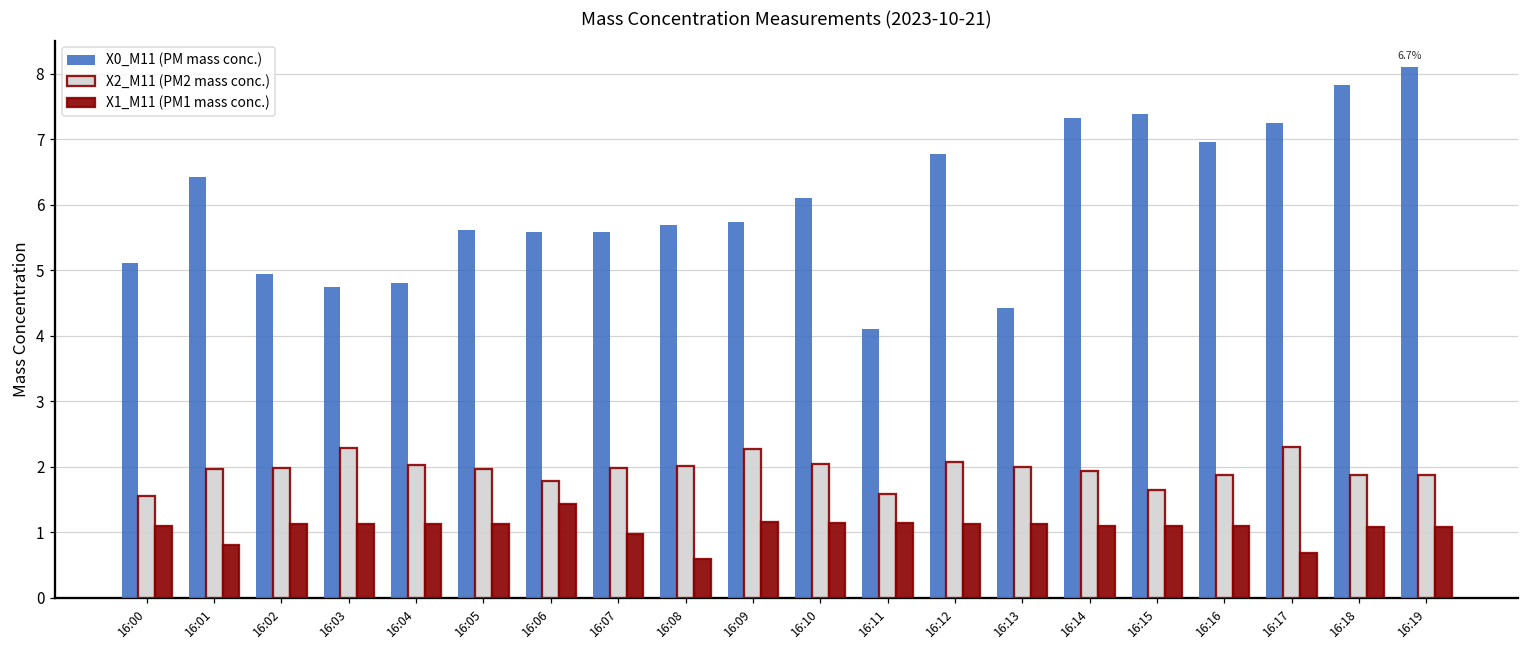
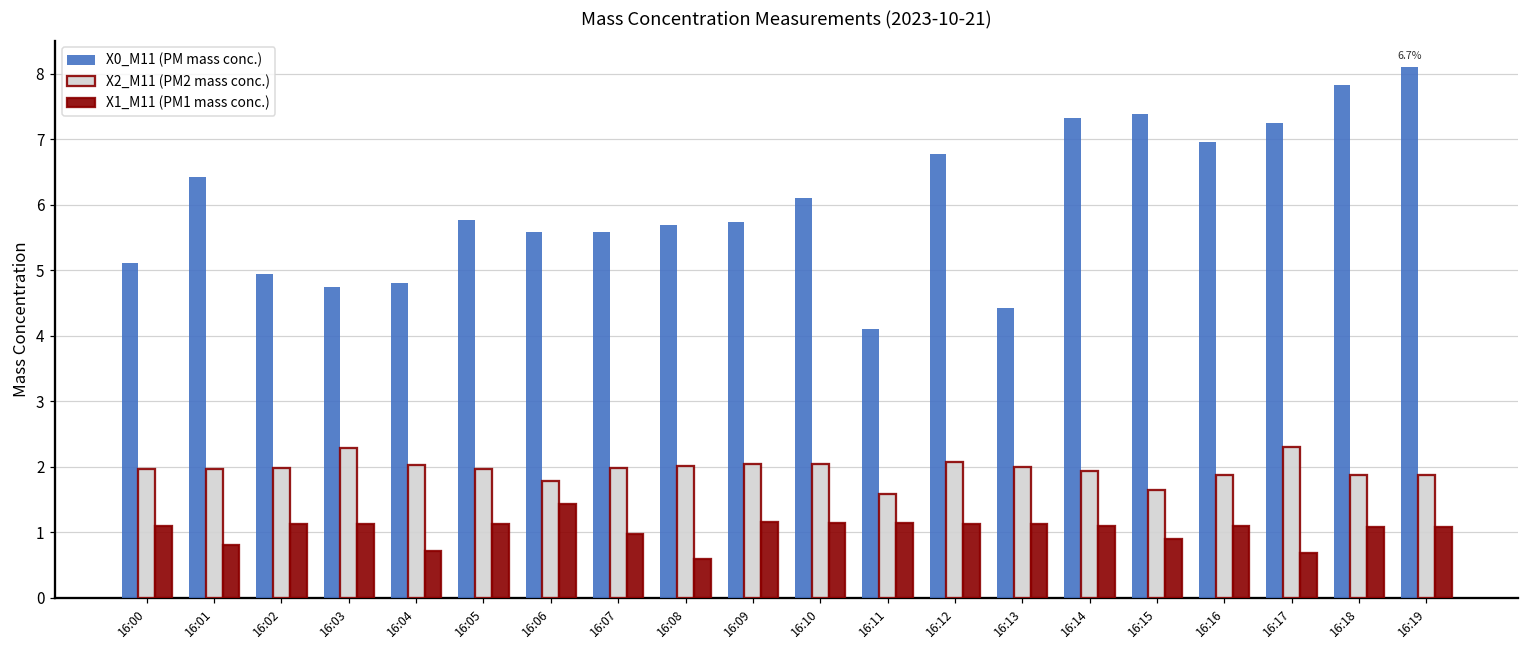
  {
    "X0_M11 (PM mass conc.)": {
      "16:00": 5.1,
      "16:01": 6.4,
      "16:02": 4.9,
      "16:03": 4.7,
      "16:04": 4.8,
-     "16:05": 5.6,
+     "16:05": 5.8,
      "16:06": 5.6,
      "16:07": 5.6,
      "16:08": 5.7,
      "16:09": 5.7,
      "16:10": 6.1,
      "16:11": 4.1,
      "16:12": 6.8,
      "16:13": 4.4,
      "16:14": 7.3,
      "16:15": 7.4,
      "16:16": 7.0,
      "16:17": 7.3,
      "16:18": 7.8
    },
    "X2_M11 (PM2 mass conc.)": {
-     "16:00": 1.6,
+     "16:00": 2.0,
      "16:01": 2.0,
      "16:02": 2.0,
      "16:03": 2.3,
      "16:04": 2.0,
      "16:05": 2.0,
      "16:06": 1.8,
      "16:07": 2.0,
      "16:08": 2.0,
-     "16:09": 2.3,
+     "16:09": 2.0,
      "16:10": 2.1,
      "16:11": 1.6,
      "16:12": 2.1,
      "16:13": 2.0,
      "16:14": 1.9,
      "16:15": 1.6,
      "16:16": 1.9,
      "16:17": 2.3,
      "16:18": 1.9,
      "16:19": 1.9
    },
    "X1_M11 (PM1 mass conc.)": {
      "16:00": 1.1,
      "16:01": 0.8,
      "16:02": 1.1,
      "16:03": 1.1,
-     "16:04": 1.1,
+     "16:04": 0.7,
      "16:05": 1.1,
      "16:06": 1.4,
      "16:07": 1.0,
      "16:08": 0.6,
      "16:09": 1.2,
      "16:10": 1.1,
      "16:11": 1.1,
      "16:12": 1.1,
      "16:13": 1.1,
      "16:14": 1.1,
-     "16:15": 1.1,
+     "16:15": 0.9,
      "16:16": 1.1,
      "16:17": 0.7,
      "16:18": 1.1,
      "16:19": 1.1
    }
  }
